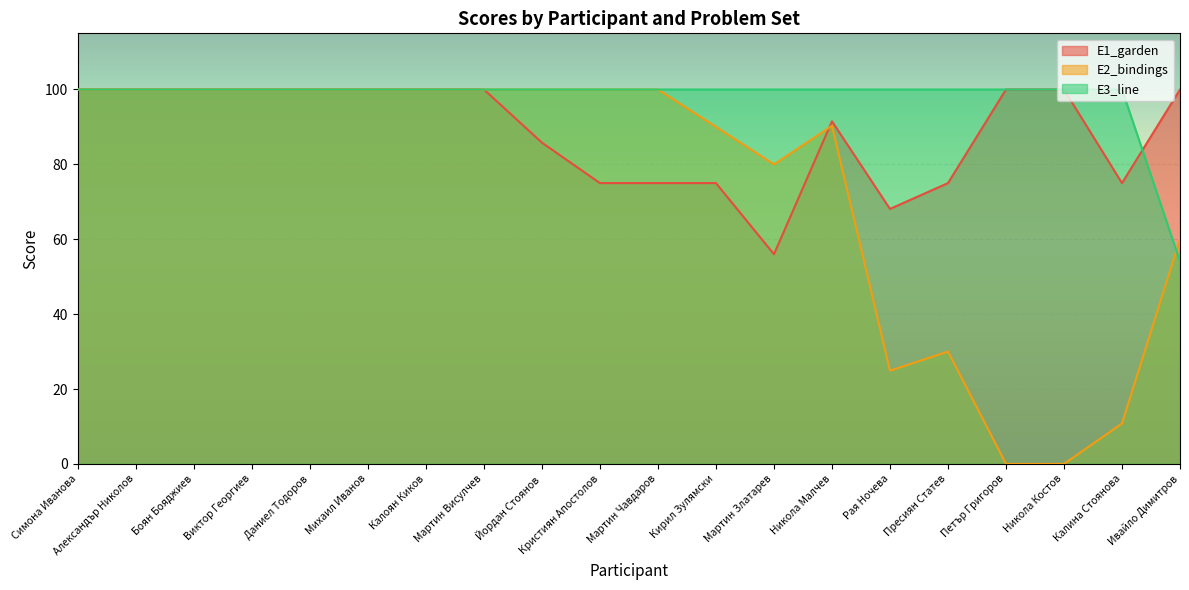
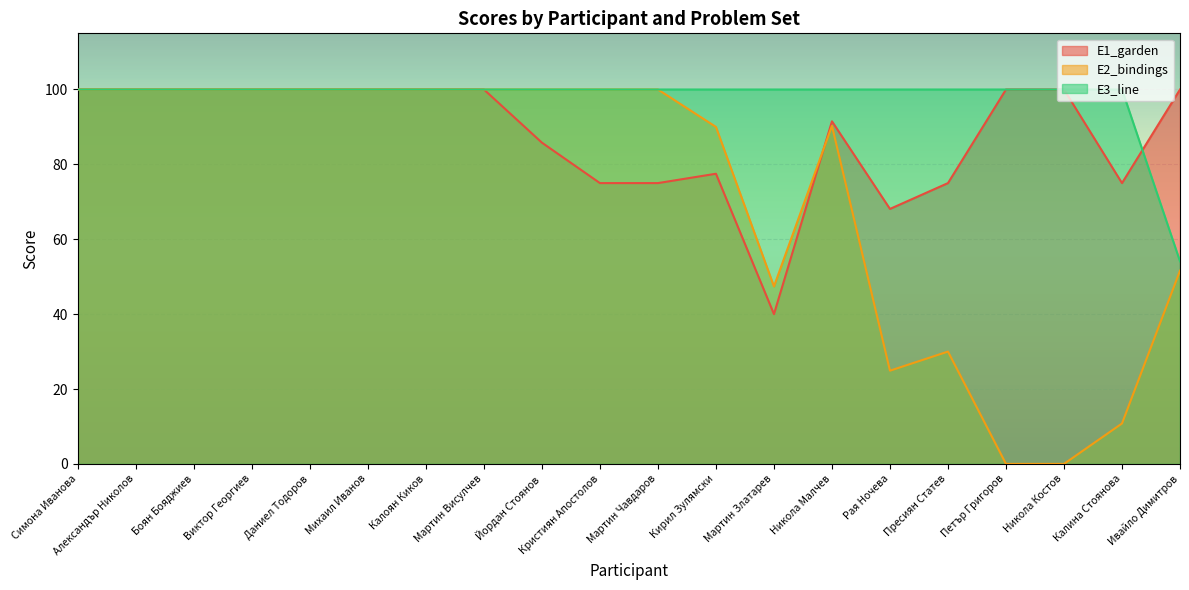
  {
    "E1_garden": {
      "Йордан Стоянов": 86,
      "Кристиян Апостолов": 75,
      "Мартин Чавдаров": 75,
-     "Кирил Зулямски": 75,
-     "Мартин Златарев": 56,
+     "Кирил Зулямски": 78,
+     "Мартин Златарев": 40,
      "Никола Малчев": 92,
      "Рая Ночева": 68,
      "Пресиян Статев": 75,
      "Калина Стоянова": 75,
      "Ивайло Димитров": 100
    },
    "E2_bindings": {
      "Кирил Зулямски": 90,
-     "Мартин Златарев": 80,
+     "Мартин Златарев": 47,
      "Никола Малчев": 90,
      "Рая Ночева": 25,
      "Пресиян Статев": 30,
      "Петър Григоров": 0,
      "Никола Костов": 0,
      "Калина Стоянова": 11,
-     "Ивайло Димитров": 60
+     "Ивайло Димитров": 52
    },
    "E3_line": {
      "Кирил Зулямски": 100,
      "Мартин Златарев": 100,
      "Никола Малчев": 100,
      "Рая Ночева": 100,
      "Пресиян Статев": 100,
      "Ивайло Димитров": 54
    }
  }
